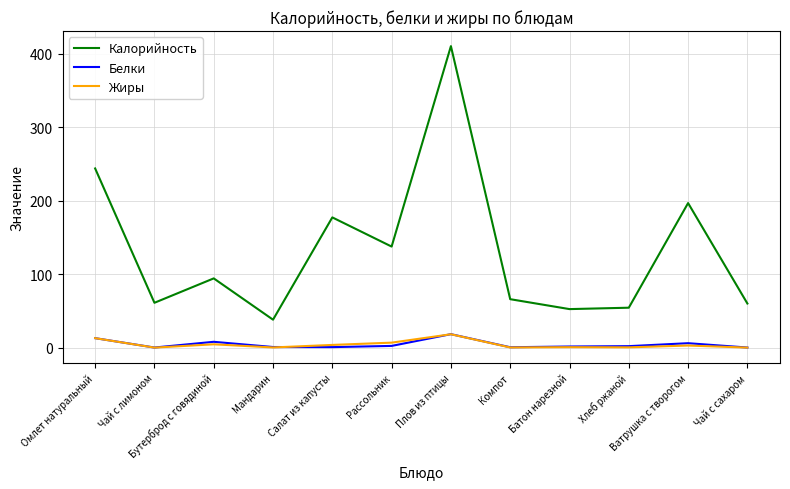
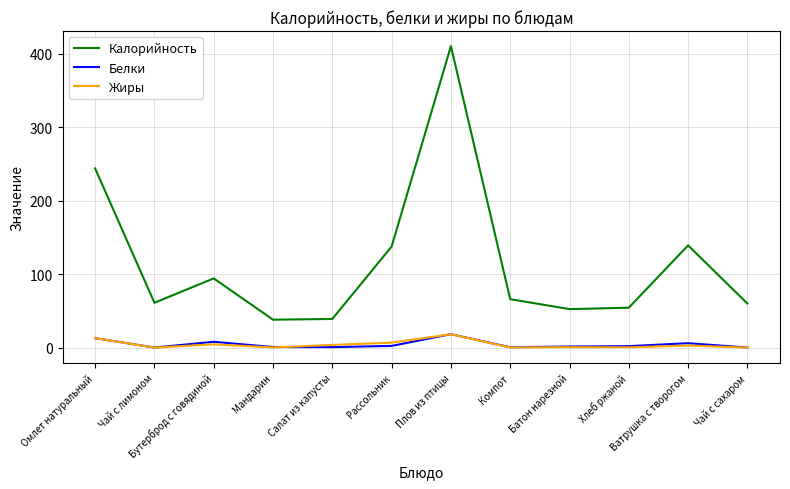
  {
    "Калорийность": {
      "Омлет натуральный": 240,
      "Чай с лимоном": 60,
      "Бутерброд с говядиной": 90,
      "Мандарин": 40,
-     "Салат из капусты": 180,
+     "Салат из капусты": 40,
      "Рассольник": 140,
      "Плов из птицы": 410,
      "Компот": 70,
      "Батон нарезной": 50,
      "Хлеб ржаной": 50,
-     "Ватрушка с творогом": 200,
+     "Ватрушка с творогом": 140,
      "Чай с сахаром": 60
    },
    "Белки": {
      "Рассольник": 0
    },
    "Жиры": {
      "Рассольник": 10
    }
  }
